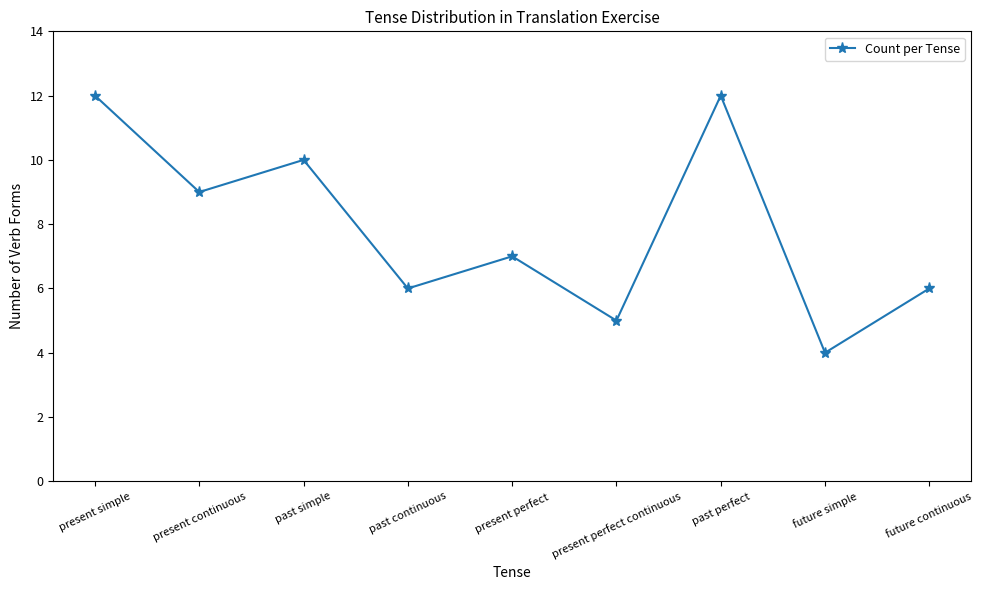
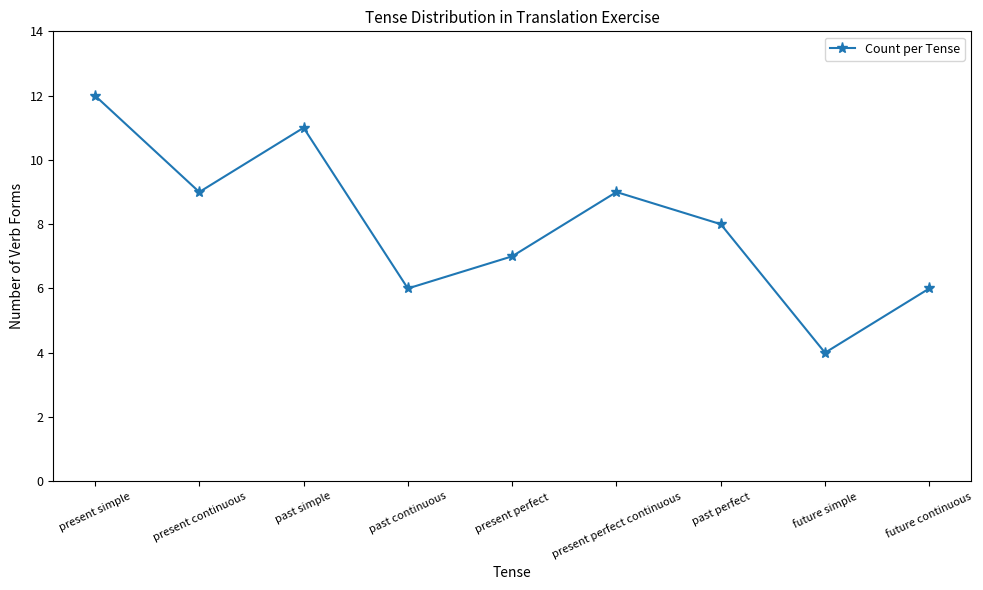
  {
    "present simple": 12,
    "present continuous": 9,
-   "past simple": 10,
+   "past simple": 11,
    "past continuous": 6,
    "present perfect": 7,
-   "present perfect continuous": 5,
-   "past perfect": 12,
+   "present perfect continuous": 9,
+   "past perfect": 8,
    "future simple": 4,
    "future continuous": 6
  }
